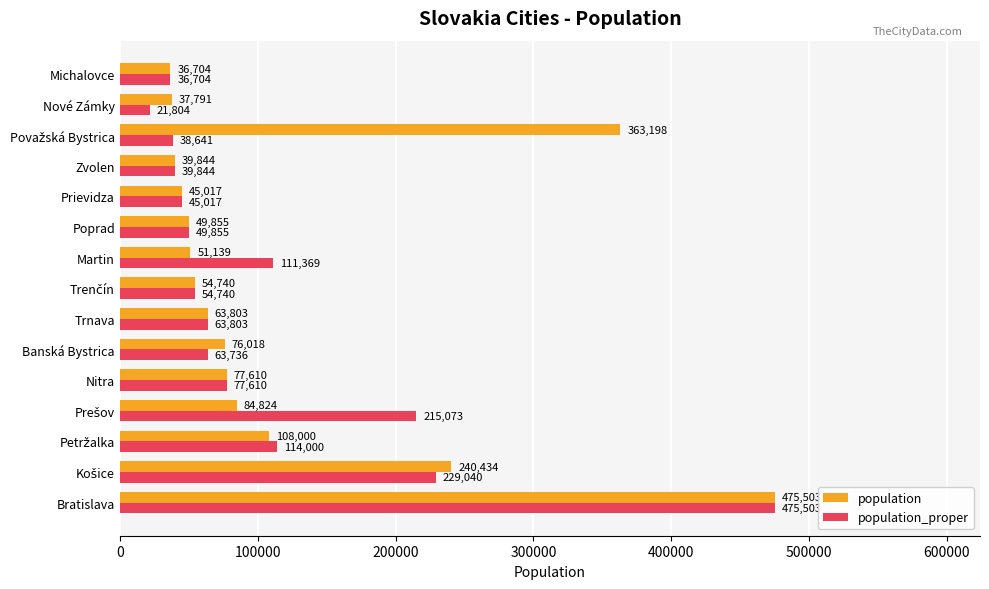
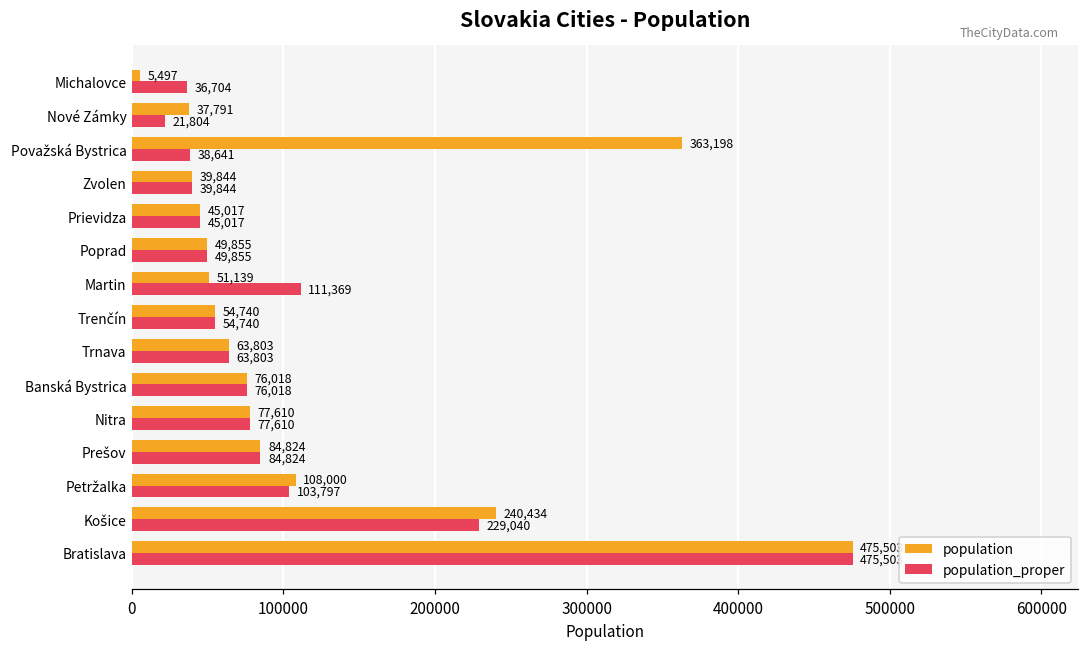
  {
    "population": {
-     "Michalovce": "36,704",
+     "Michalovce": "5,497",
      "Nové Zámky": "37,791",
      "Považská Bystrica": "363,198",
      "Zvolen": "39,844",
      "Prievidza": "45,017",
      "Poprad": "49,855",
      "Martin": "51,139",
      "Trenčín": "54,740",
      "Trnava": "63,803",
      "Banská Bystrica": "76,018",
      "Nitra": "77,610",
      "Prešov": "84,824",
      "Petržalka": "108,000",
      "Košice": "240,434"
    },
    "population_proper": {
      "Michalovce": "36,704",
      "Nové Zámky": "21,804",
      "Považská Bystrica": "38,641",
      "Zvolen": "39,844",
      "Prievidza": "45,017",
      "Poprad": "49,855",
      "Martin": "111,369",
      "Trenčín": "54,740",
      "Trnava": "63,803",
-     "Banská Bystrica": "63,736",
+     "Banská Bystrica": "76,018",
      "Nitra": "77,610",
-     "Prešov": "215,073",
-     "Petržalka": "114,000",
+     "Prešov": "84,824",
+     "Petržalka": "103,797",
      "Košice": "229,040"
    }
  }
